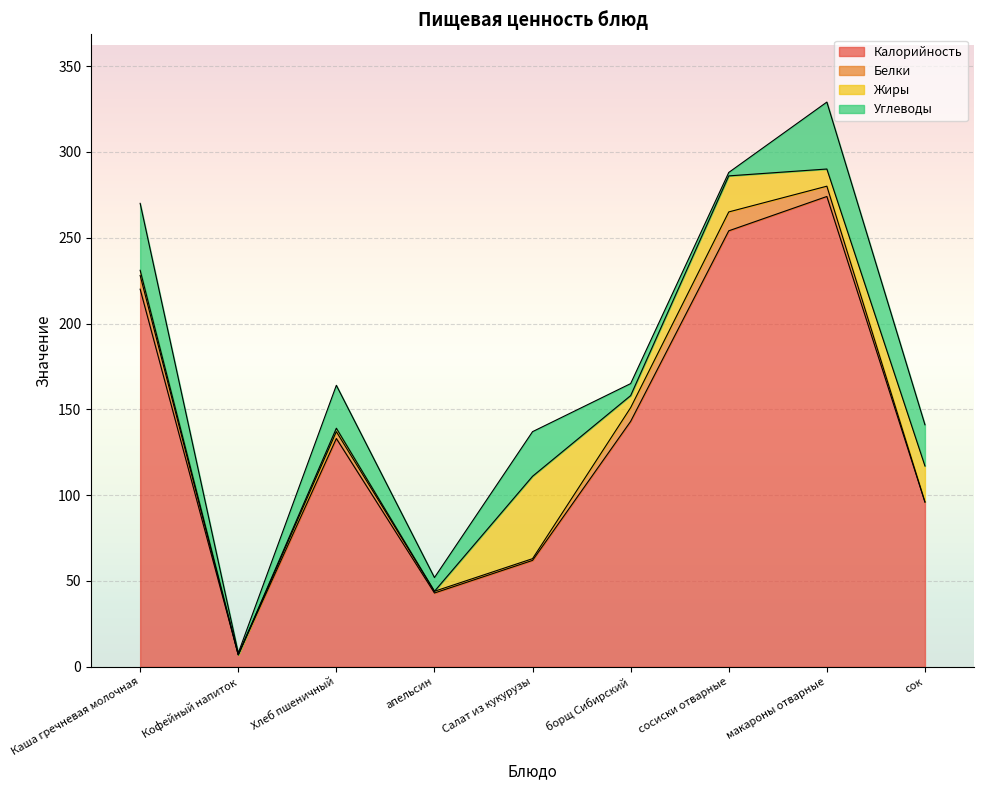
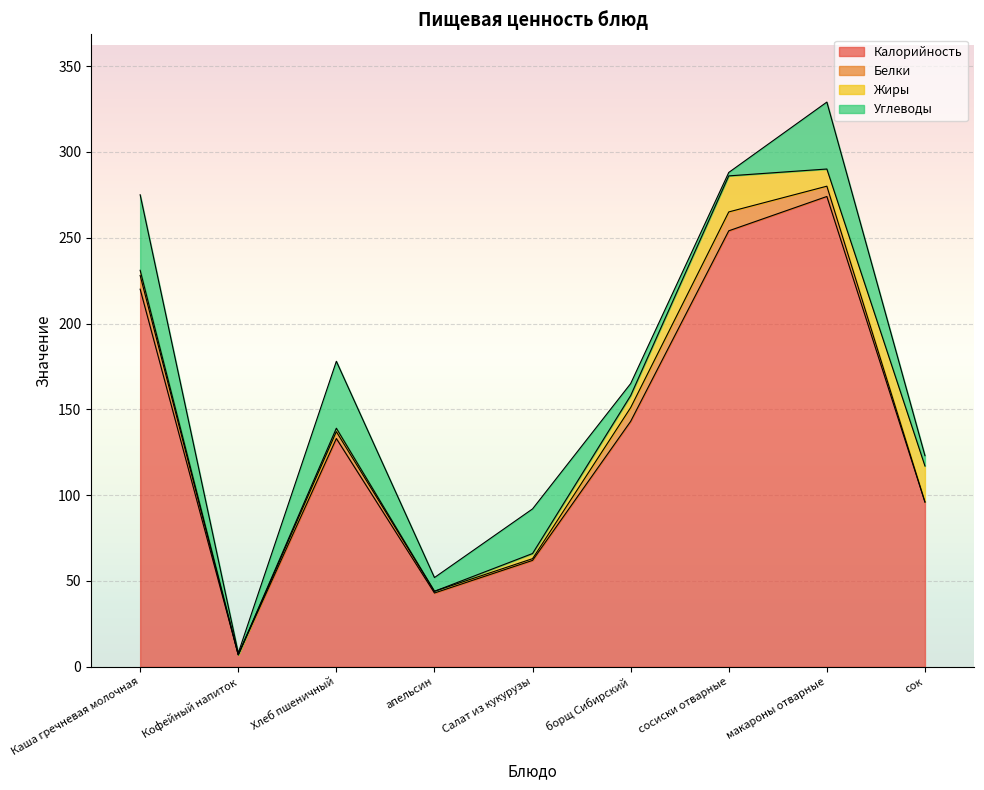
  {
    "Жиры": {
      "Каша гречневая молочная": 3,
      "Хлеб пшеничный": 2,
-     "Салат из кукурузы": 48,
+     "Салат из кукурузы": 3,
      "борщ Сибирский": 7,
      "сосиски отварные": 21,
      "макароны отварные": 10,
      "сок": 21
    },
    "Углеводы": {
-     "Каша гречневая молочная": 39,
-     "Хлеб пшеничный": 25,
+     "Каша гречневая молочная": 44,
+     "Хлеб пшеничный": 39,
      "апельсин": 8,
      "Салат из кукурузы": 26,
      "борщ Сибирский": 7,
      "сосиски отварные": 2,
      "макароны отварные": 39,
-     "сок": 24
+     "сок": 6
    }
  }
